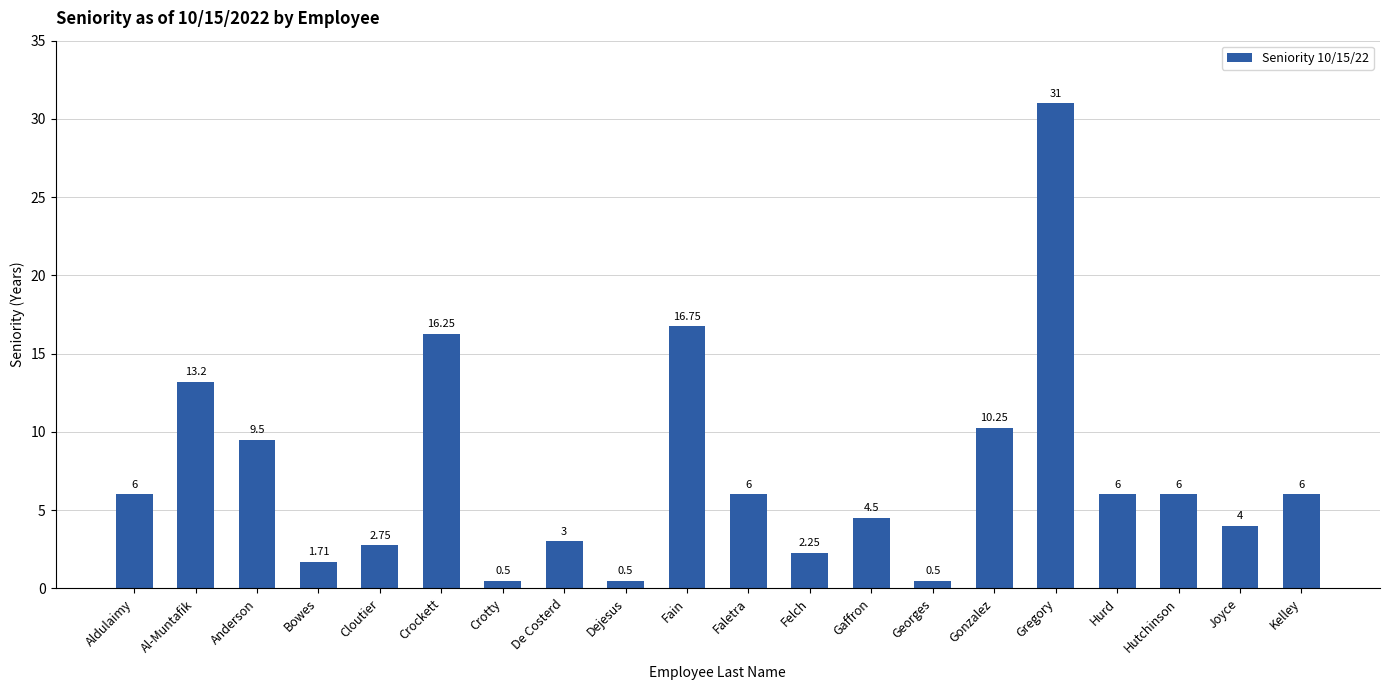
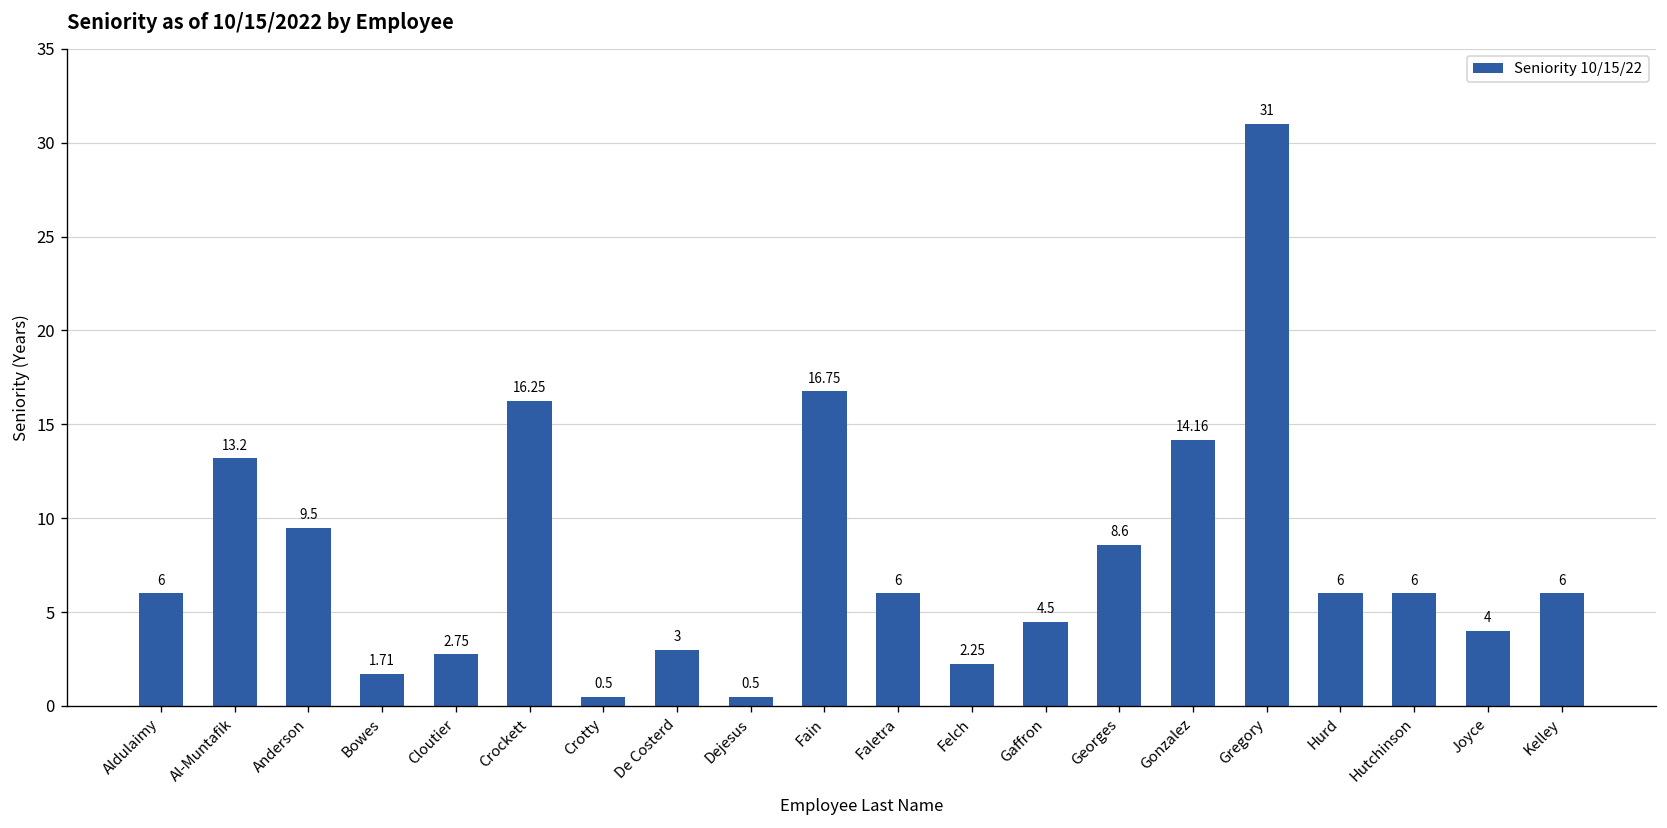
  {
    "Aldulaimy": 6,
    "Al-Muntafik": 13.2,
    "Anderson": 9.5,
    "Bowes": 1.71,
    "Cloutier": 2.75,
    "Crockett": 16.25,
    "Crotty": 0.5,
    "De Costerd": 3,
    "Dejesus": 0.5,
    "Fain": 16.75,
    "Faletra": 6,
    "Felch": 2.25,
    "Gaffron": 4.5,
-   "Georges": 0.5,
-   "Gonzalez": 10.25,
+   "Georges": 8.6,
+   "Gonzalez": 14.16,
    "Gregory": 31,
    "Hurd": 6,
    "Hutchinson": 6,
    "Joyce": 4,
    "Kelley": 6
  }
